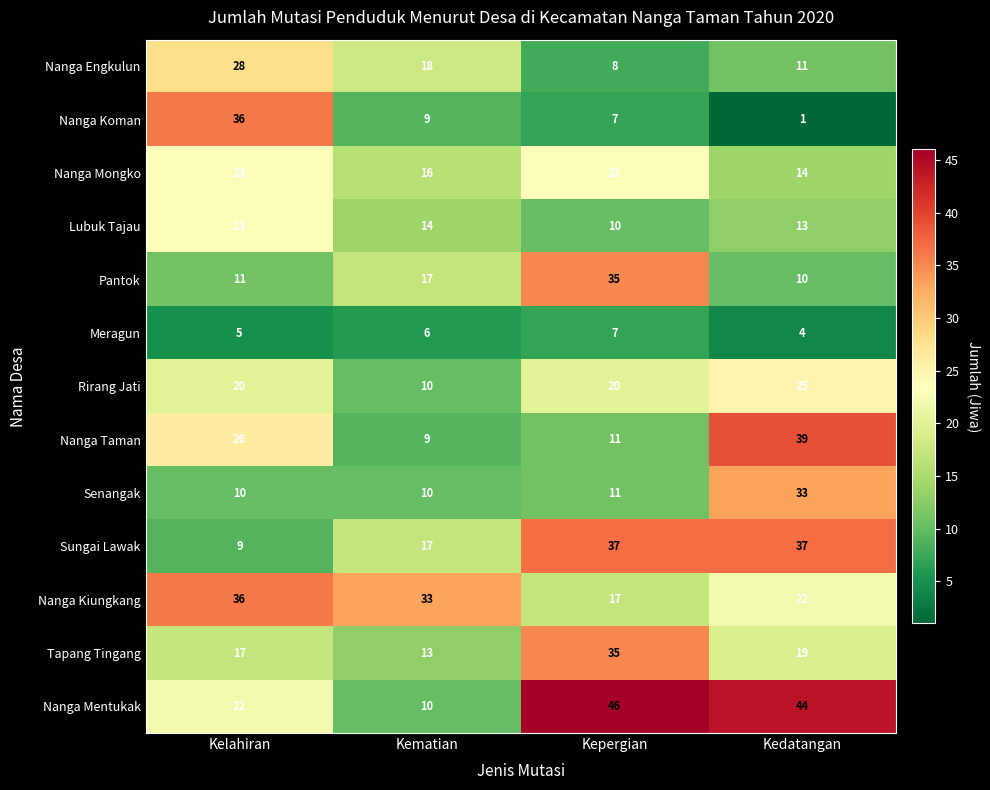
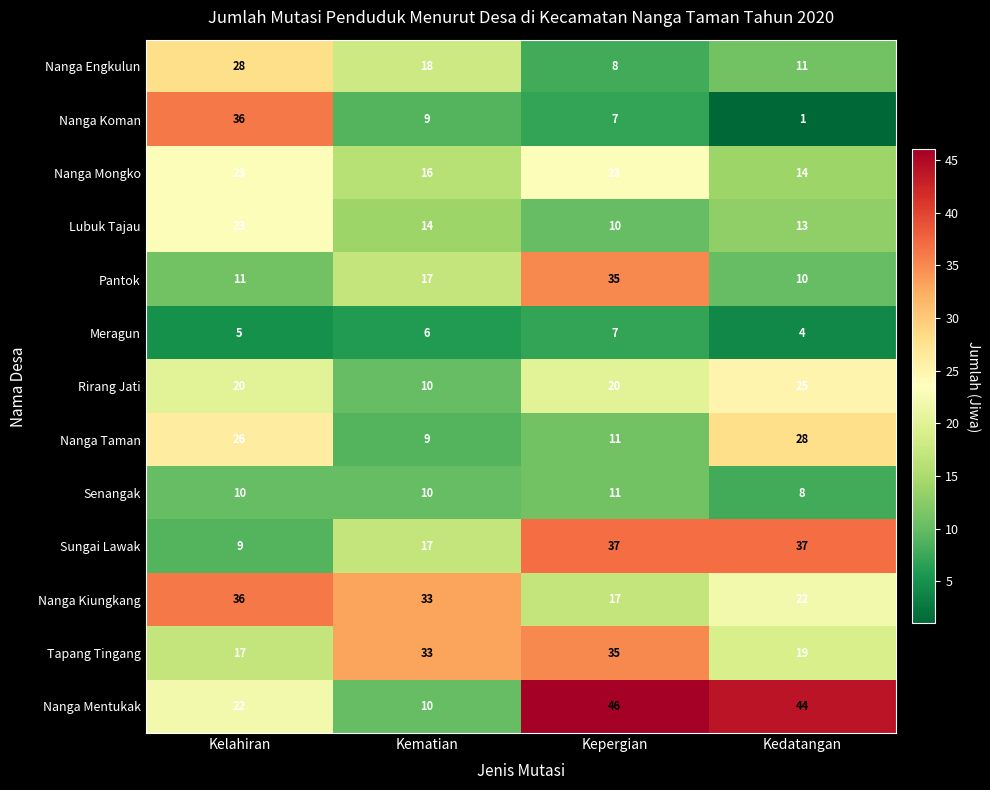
  {
    "Nanga Engkulun": {
      "Kelahiran": 28,
      "Kematian": 18,
      "Kepergian": 8,
      "Kedatangan": 11
    },
    "Nanga Koman": {
      "Kelahiran": 36,
      "Kematian": 9,
      "Kepergian": 7,
      "Kedatangan": 1
    },
    "Nanga Mongko": {
      "Kelahiran": 23,
      "Kematian": 16,
      "Kepergian": 23,
      "Kedatangan": 14
    },
    "Lubuk Tajau": {
      "Kelahiran": 23,
      "Kematian": 14,
      "Kepergian": 10,
      "Kedatangan": 13
    },
    "Pantok": {
      "Kelahiran": 11,
      "Kematian": 17,
      "Kepergian": 35,
      "Kedatangan": 10
    },
    "Meragun": {
      "Kelahiran": 5,
      "Kematian": 6,
      "Kepergian": 7,
      "Kedatangan": 4
    },
    "Rirang Jati": {
      "Kelahiran": 20,
      "Kematian": 10,
      "Kepergian": 20,
      "Kedatangan": 25
    },
    "Nanga Taman": {
      "Kelahiran": 26,
      "Kematian": 9,
      "Kepergian": 11,
-     "Kedatangan": 39
+     "Kedatangan": 28
    },
    "Senangak": {
      "Kelahiran": 10,
      "Kematian": 10,
      "Kepergian": 11,
-     "Kedatangan": 33
+     "Kedatangan": 8
    },
    "Sungai Lawak": {
      "Kelahiran": 9,
      "Kematian": 17,
      "Kepergian": 37,
      "Kedatangan": 37
    },
    "Nanga Kiungkang": {
      "Kelahiran": 36,
      "Kematian": 33,
      "Kepergian": 17,
      "Kedatangan": 22
    },
    "Tapang Tingang": {
      "Kelahiran": 17,
-     "Kematian": 13,
+     "Kematian": 33,
      "Kepergian": 35,
      "Kedatangan": 19
    },
    "Nanga Mentukak": {
      "Kelahiran": 22,
      "Kematian": 10,
      "Kepergian": 46,
      "Kedatangan": 44
    }
  }
